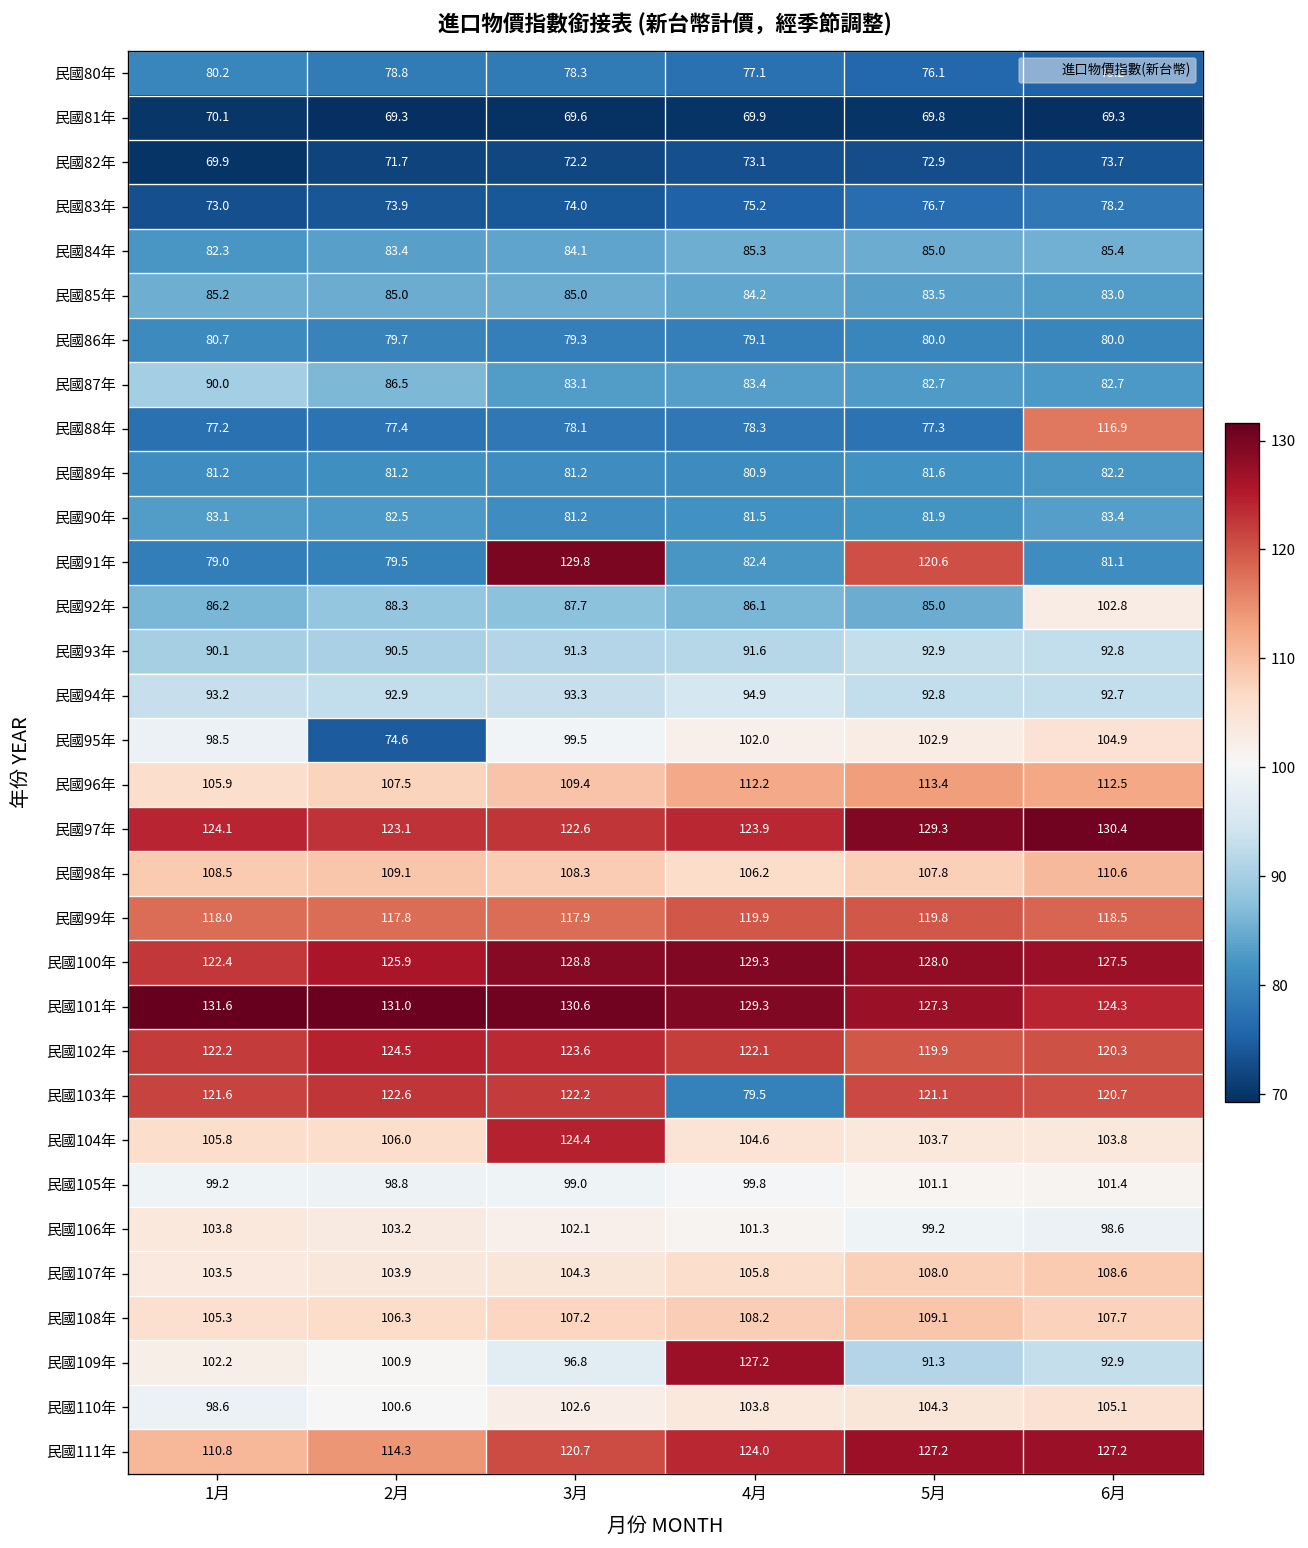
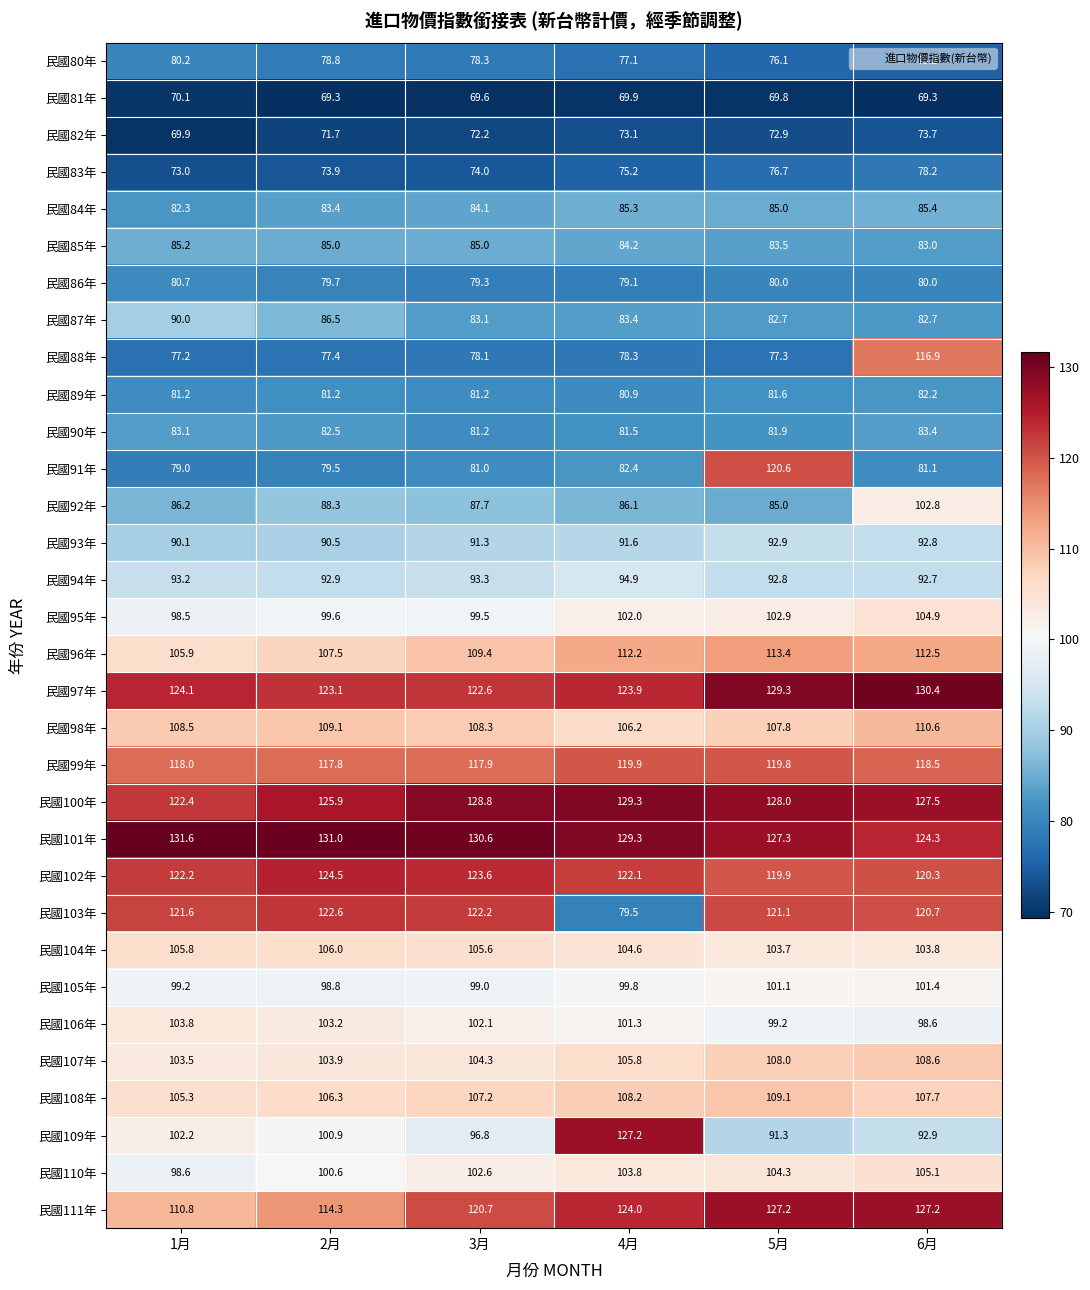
  {
    "民國80年": {
      "1月": 80.2,
      "2月": 78.8,
      "3月": 78.3,
      "4月": 77.1,
      "5月": 76.1
    },
    "民國81年": {
      "1月": 70.1,
      "2月": 69.3,
      "3月": 69.6,
      "4月": 69.9,
      "5月": 69.8,
      "6月": 69.3
    },
    "民國82年": {
      "1月": 69.9,
      "2月": 71.7,
      "3月": 72.2,
      "4月": 73.1,
      "5月": 72.9,
      "6月": 73.7
    },
    "民國83年": {
      "1月": 73.0,
      "2月": 73.9,
      "3月": 74.0,
      "4月": 75.2,
      "5月": 76.7,
      "6月": 78.2
    },
    "民國84年": {
      "1月": 82.3,
      "2月": 83.4,
      "3月": 84.1,
      "4月": 85.3,
      "5月": 85.0,
      "6月": 85.4
    },
    "民國85年": {
      "1月": 85.2,
      "2月": 85.0,
      "3月": 85.0,
      "4月": 84.2,
      "5月": 83.5,
      "6月": 83.0
    },
    "民國86年": {
      "1月": 80.7,
      "2月": 79.7,
      "3月": 79.3,
      "4月": 79.1,
      "5月": 80.0,
      "6月": 80.0
    },
    "民國87年": {
      "1月": 90.0,
      "2月": 86.5,
      "3月": 83.1,
      "4月": 83.4,
      "5月": 82.7,
      "6月": 82.7
    },
    "民國88年": {
      "1月": 77.2,
      "2月": 77.4,
      "3月": 78.1,
      "4月": 78.3,
      "5月": 77.3,
      "6月": 116.9
    },
    "民國89年": {
      "1月": 81.2,
      "2月": 81.2,
      "3月": 81.2,
      "4月": 80.9,
      "5月": 81.6,
      "6月": 82.2
    },
    "民國90年": {
      "1月": 83.1,
      "2月": 82.5,
      "3月": 81.2,
      "4月": 81.5,
      "5月": 81.9,
      "6月": 83.4
    },
    "民國91年": {
      "1月": 79.0,
      "2月": 79.5,
-     "3月": 129.8,
+     "3月": 81.0,
      "4月": 82.4,
      "5月": 120.6,
      "6月": 81.1
    },
    "民國92年": {
      "1月": 86.2,
      "2月": 88.3,
      "3月": 87.7,
      "4月": 86.1,
      "5月": 85.0,
      "6月": 102.8
    },
    "民國93年": {
      "1月": 90.1,
      "2月": 90.5,
      "3月": 91.3,
      "4月": 91.6,
      "5月": 92.9,
      "6月": 92.8
    },
    "民國94年": {
      "1月": 93.2,
      "2月": 92.9,
      "3月": 93.3,
      "4月": 94.9,
      "5月": 92.8,
      "6月": 92.7
    },
    "民國95年": {
      "1月": 98.5,
-     "2月": 74.6,
+     "2月": 99.6,
      "3月": 99.5,
      "4月": 102.0,
      "5月": 102.9,
      "6月": 104.9
    },
    "民國96年": {
      "1月": 105.9,
      "2月": 107.5,
      "3月": 109.4,
      "4月": 112.2,
      "5月": 113.4,
      "6月": 112.5
    },
    "民國97年": {
      "1月": 124.1,
      "2月": 123.1,
      "3月": 122.6,
      "4月": 123.9,
      "5月": 129.3,
      "6月": 130.4
    },
    "民國98年": {
      "1月": 108.5,
      "2月": 109.1,
      "3月": 108.3,
      "4月": 106.2,
      "5月": 107.8,
      "6月": 110.6
    },
    "民國99年": {
      "1月": 118.0,
      "2月": 117.8,
      "3月": 117.9,
      "4月": 119.9,
      "5月": 119.8,
      "6月": 118.5
    },
    "民國100年": {
      "1月": 122.4,
      "2月": 125.9,
      "3月": 128.8,
      "4月": 129.3,
      "5月": 128.0,
      "6月": 127.5
    },
    "民國101年": {
      "1月": 131.6,
      "2月": 131.0,
      "3月": 130.6,
      "4月": 129.3,
      "5月": 127.3,
      "6月": 124.3
    },
    "民國102年": {
      "1月": 122.2,
      "2月": 124.5,
      "3月": 123.6,
      "4月": 122.1,
      "5月": 119.9,
      "6月": 120.3
    },
    "民國103年": {
      "1月": 121.6,
      "2月": 122.6,
      "3月": 122.2,
      "4月": 79.5,
      "5月": 121.1,
      "6月": 120.7
    },
    "民國104年": {
      "1月": 105.8,
      "2月": 106.0,
-     "3月": 124.4,
+     "3月": 105.6,
      "4月": 104.6,
      "5月": 103.7,
      "6月": 103.8
    },
    "民國105年": {
      "1月": 99.2,
      "2月": 98.8,
      "3月": 99.0,
      "4月": 99.8,
      "5月": 101.1,
      "6月": 101.4
    },
    "民國106年": {
      "1月": 103.8,
      "2月": 103.2,
      "3月": 102.1,
      "4月": 101.3,
      "5月": 99.2,
      "6月": 98.6
    },
    "民國107年": {
      "1月": 103.5,
      "2月": 103.9,
      "3月": 104.3,
      "4月": 105.8,
      "5月": 108.0,
      "6月": 108.6
    },
    "民國108年": {
      "1月": 105.3,
      "2月": 106.3,
      "3月": 107.2,
      "4月": 108.2,
      "5月": 109.1,
      "6月": 107.7
    },
    "民國109年": {
      "1月": 102.2,
      "2月": 100.9,
      "3月": 96.8,
      "4月": 127.2,
      "5月": 91.3,
      "6月": 92.9
    },
    "民國110年": {
      "1月": 98.6,
      "2月": 100.6,
      "3月": 102.6,
      "4月": 103.8,
      "5月": 104.3,
      "6月": 105.1
    },
    "民國111年": {
      "1月": 110.8,
      "2月": 114.3,
      "3月": 120.7,
      "4月": 124.0,
      "5月": 127.2,
      "6月": 127.2
    }
  }
